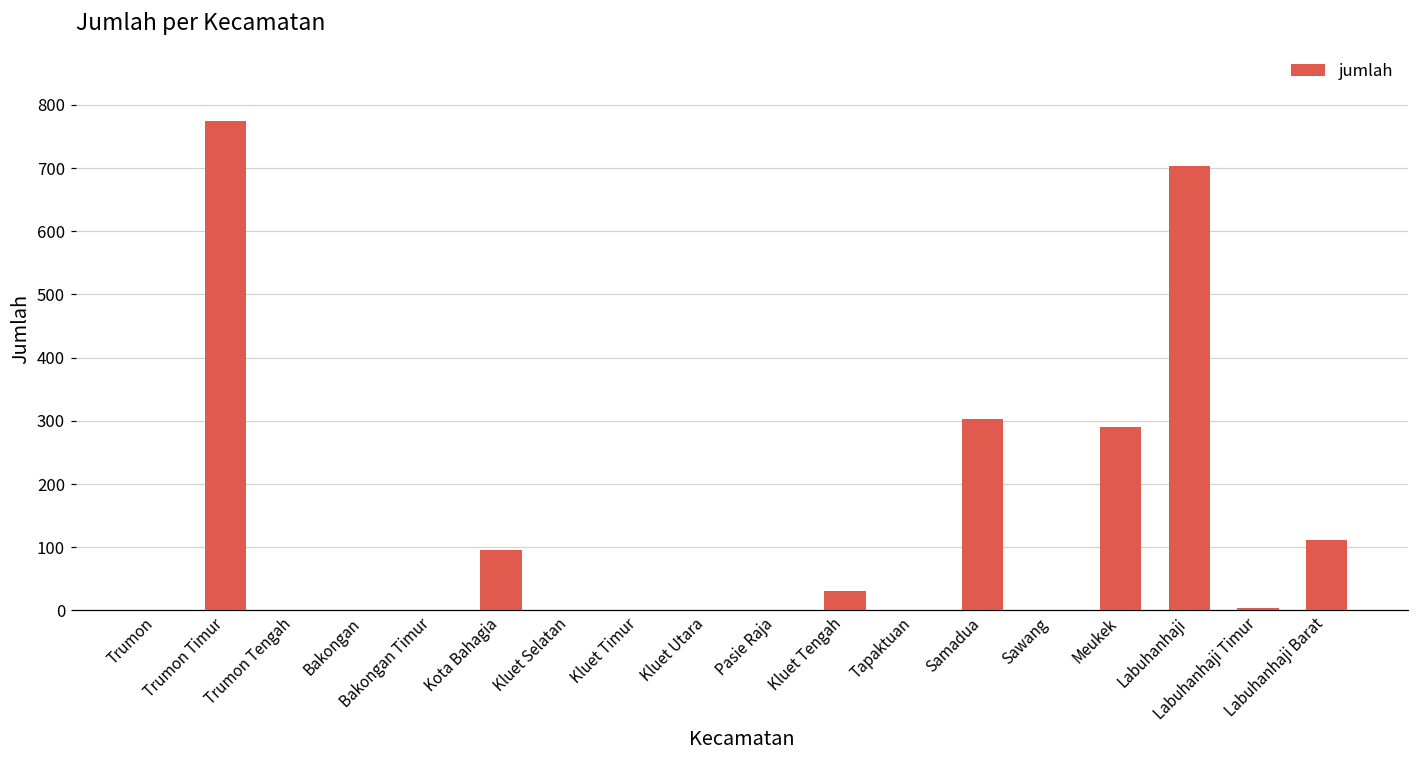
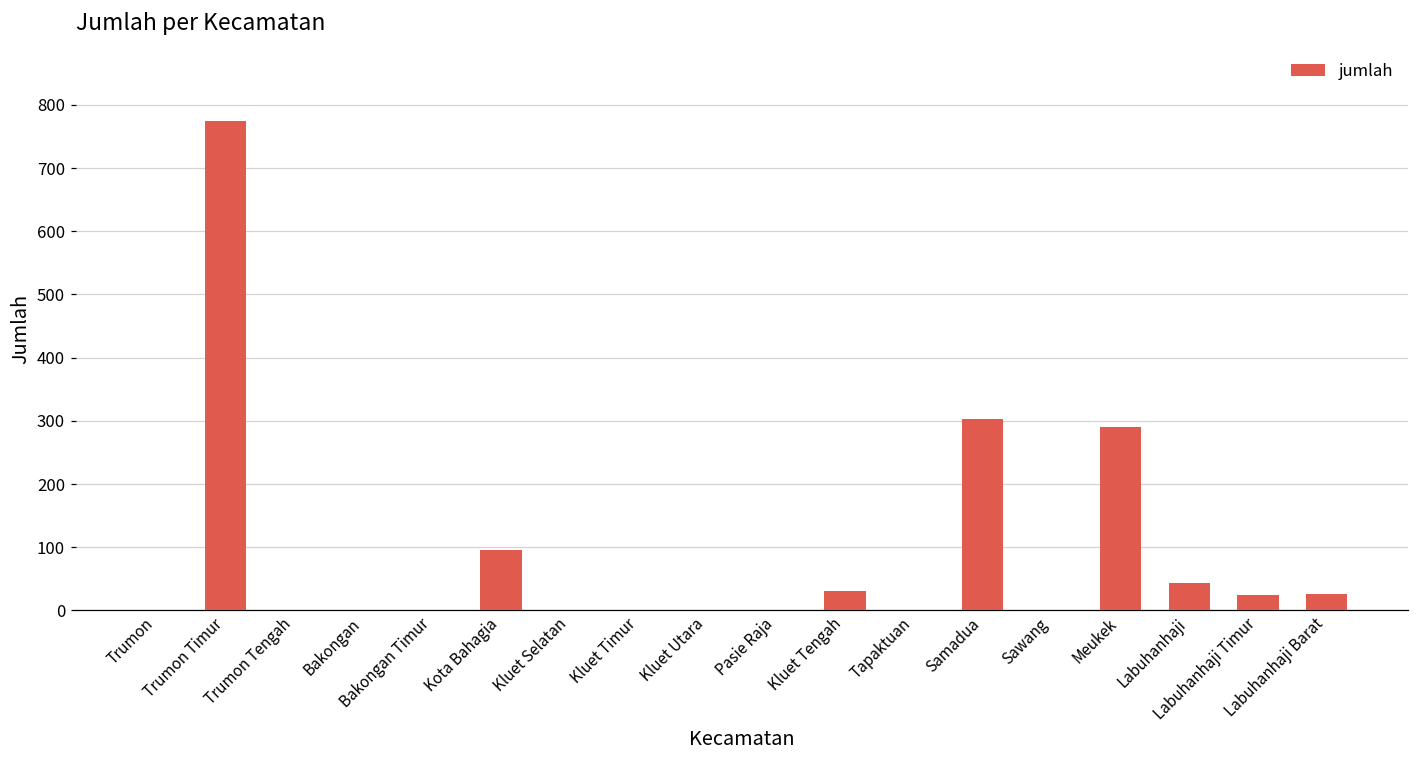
  {
    "Trumon": 0,
    "Trumon Timur": 770,
    "Trumon Tengah": 0,
    "Bakongan": 0,
    "Bakongan Timur": 0,
    "Kota Bahagia": 100,
    "Kluet Selatan": 0,
    "Kluet Timur": 0,
    "Kluet Utara": 0,
    "Pasie Raja": 0,
    "Kluet Tengah": 30,
    "Tapaktuan": 0,
    "Samadua": 300,
    "Sawang": 0,
    "Meukek": 290,
-   "Labuhanhaji": 700,
-   "Labuhanhaji Timur": 0,
-   "Labuhanhaji Barat": 110
+   "Labuhanhaji": 40,
+   "Labuhanhaji Timur": 20,
+   "Labuhanhaji Barat": 30
  }
